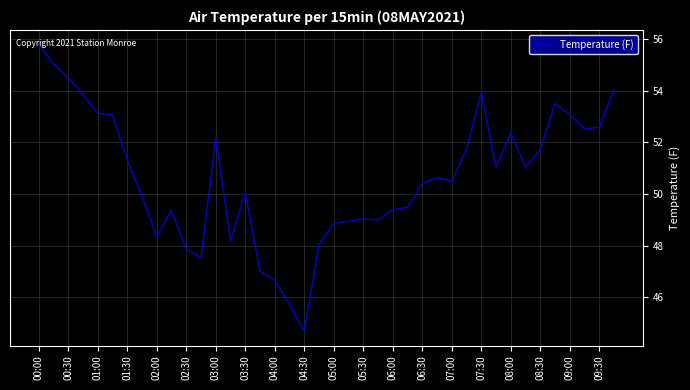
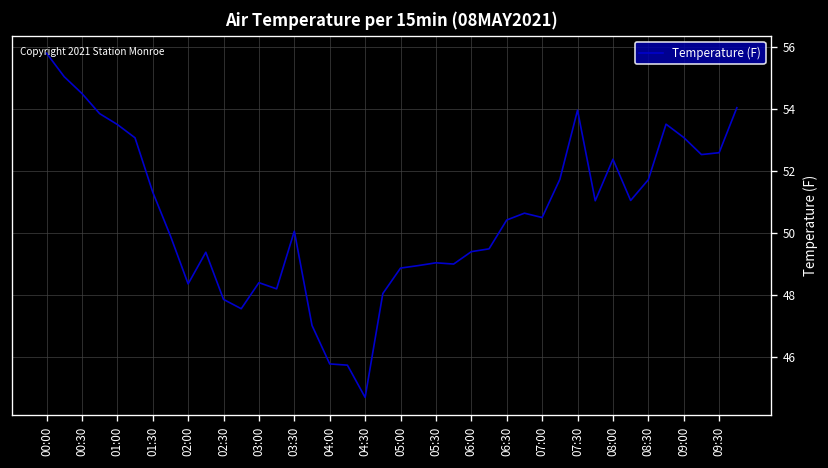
  {
    "00:30": 54.5,
-   "01:00": 53.1,
+   "01:00": 53.5,
    "01:30": 51.3,
    "02:00": 48.4,
    "02:30": 47.9,
-   "03:00": 52.2,
+   "03:00": 48.4,
    "03:30": 50.1,
-   "04:00": 46.7,
+   "04:00": 45.8,
    "04:30": 44.7,
    "05:00": 48.9,
    "05:30": 49.0,
    "06:00": 49.4,
    "06:30": 50.4,
    "07:00": 50.5,
    "07:30": 54.0,
    "08:00": 52.4,
    "08:30": 51.7,
    "09:00": 53.1,
    "09:30": 52.6
  }
